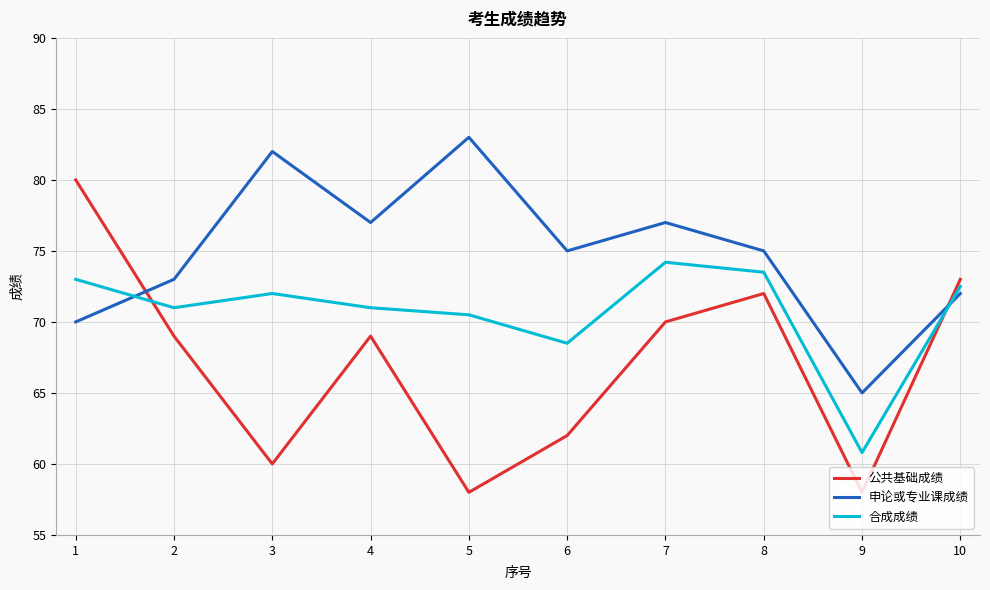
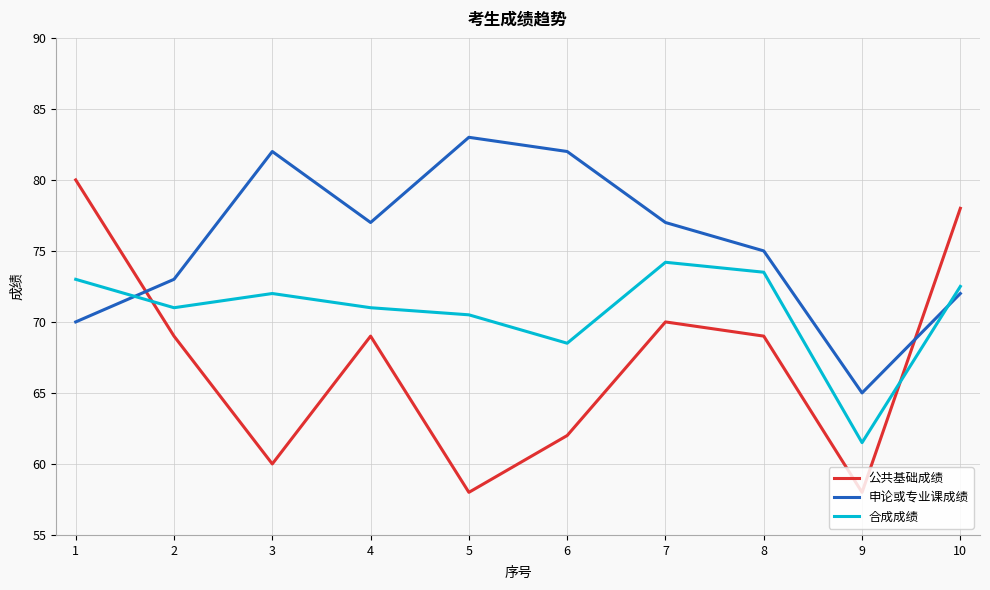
  {
    "公共基础成绩": {
      "1": 80,
      "2": 69,
      "3": 60,
      "4": 69,
      "5": 58,
      "6": 62,
      "7": 70,
-     "8": 72,
-     "10": 73
+     "8": 69,
+     "10": 78
    },
    "申论或专业课成绩": {
      "1": 70,
      "2": 73,
      "3": 82,
      "4": 77,
      "5": 83,
-     "6": 75,
+     "6": 82,
      "7": 77,
      "8": 75,
      "9": 65,
      "10": 72
    },
    "合成成绩": {
      "1": 73.0,
      "2": 71.0,
      "3": 72.0,
      "4": 71.0,
      "5": 70.5,
      "6": 68.5,
      "7": 74.2,
      "8": 73.5,
-     "9": 60.8,
+     "9": 61.5,
      "10": 72.5
    }
  }
